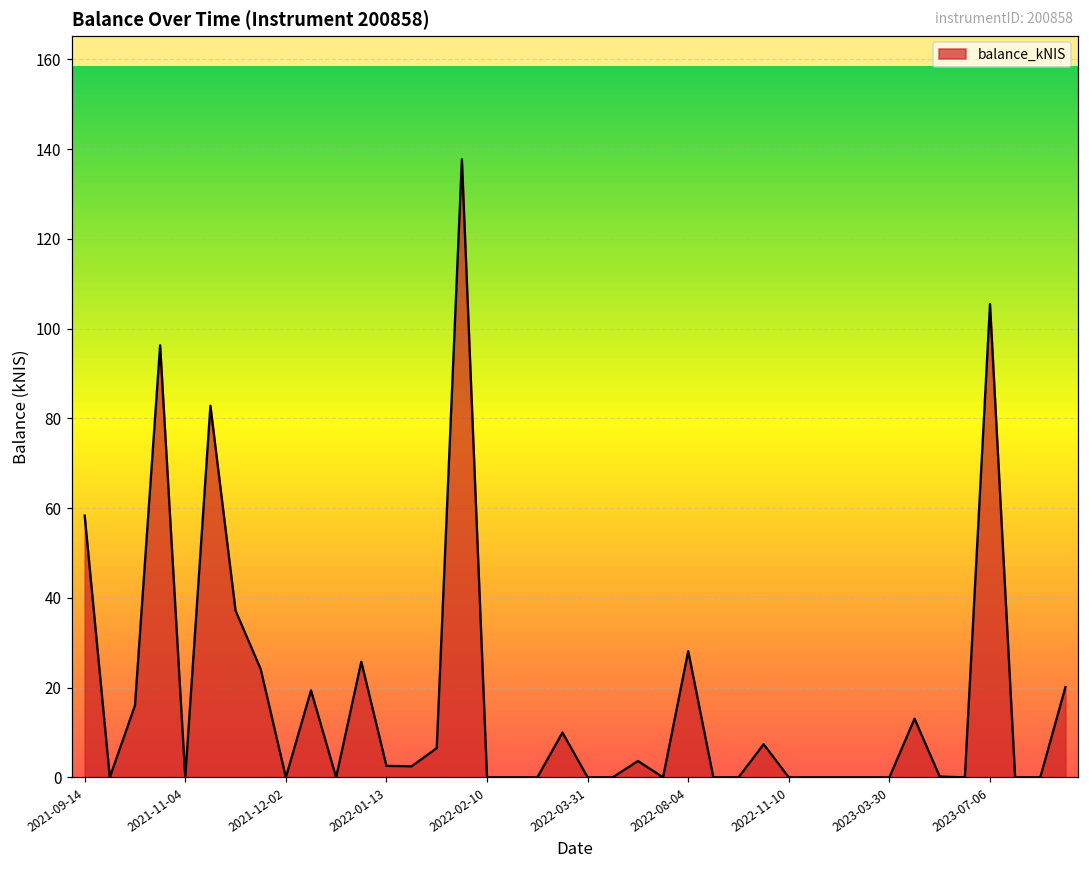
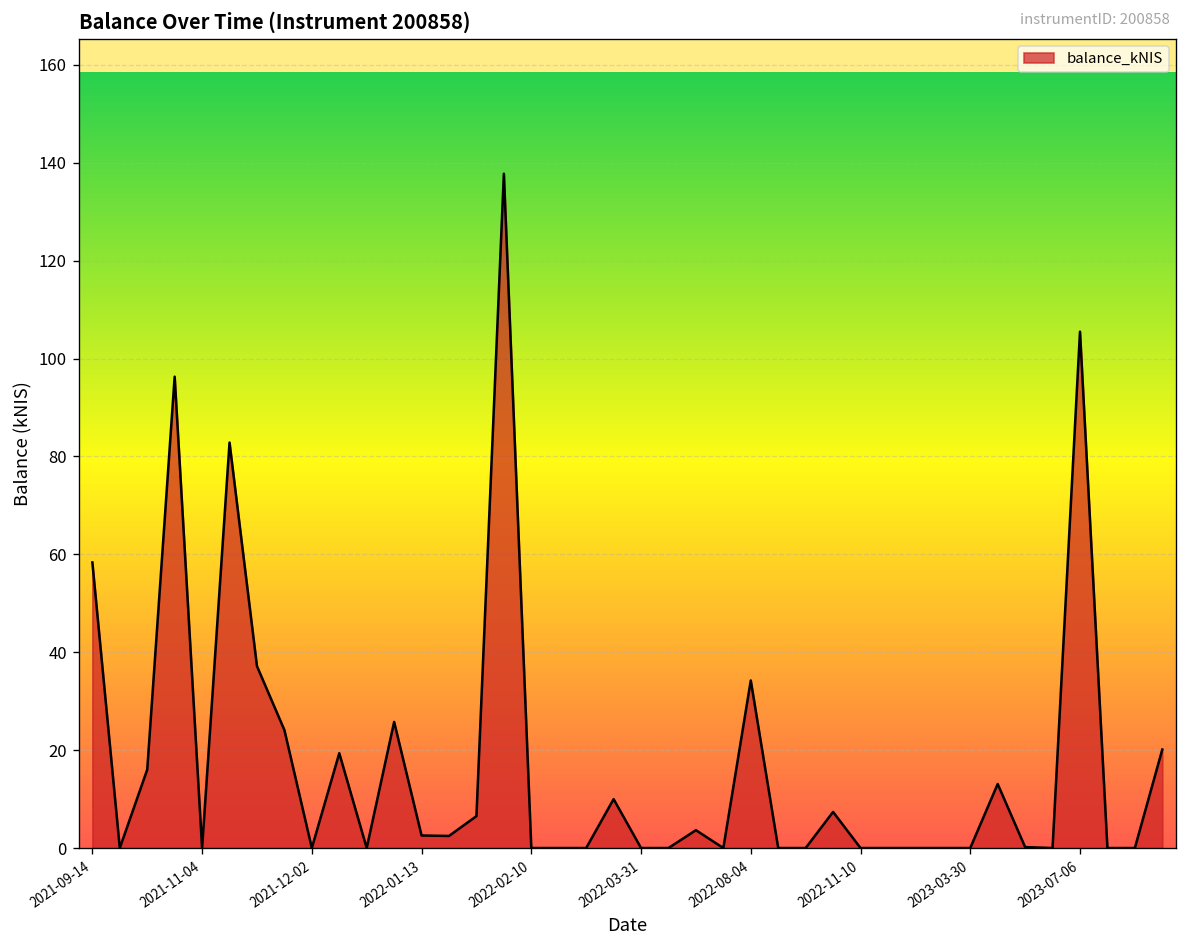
  {
    "2021-09-14": 58,
    "2021-11-04": 0,
    "2021-12-02": 0,
    "2022-01-13": 3,
    "2022-02-10": 0,
    "2022-03-31": 0,
-   "2022-08-04": 28,
+   "2022-08-04": 34,
    "2022-11-10": 0,
    "2023-03-30": 0,
    "2023-07-06": 105
  }
